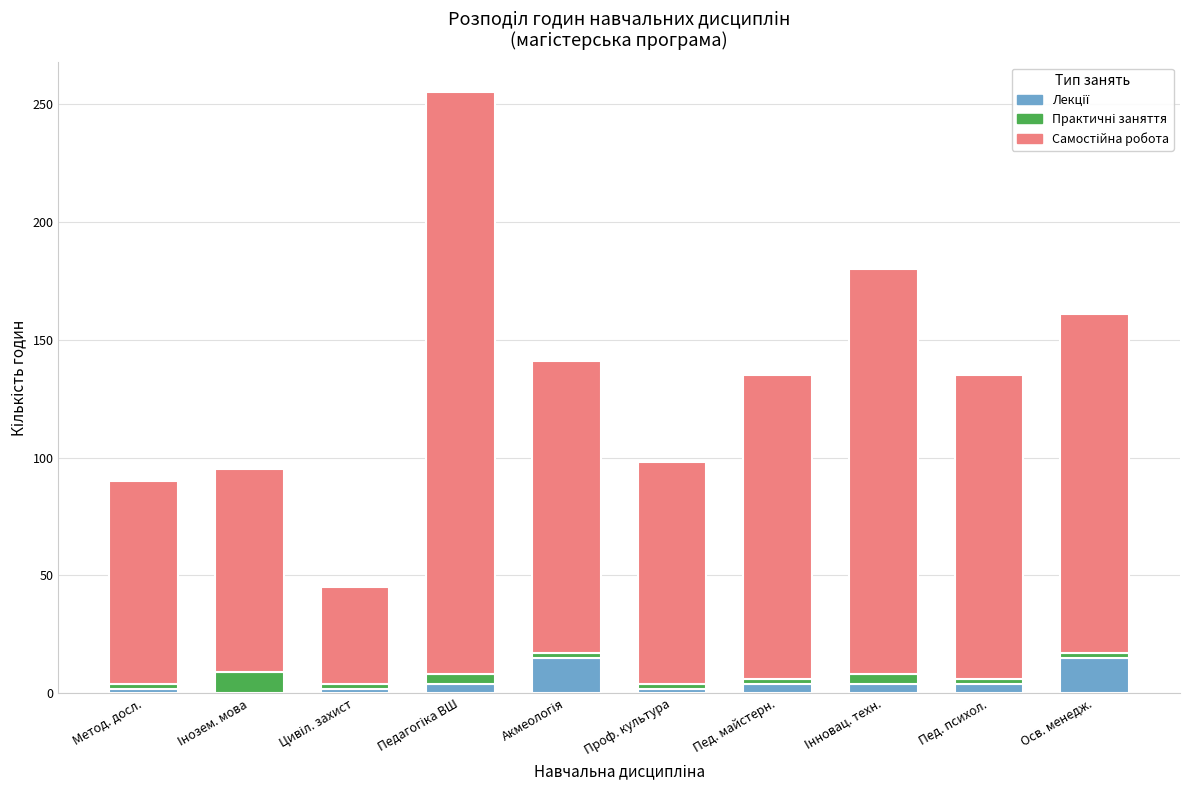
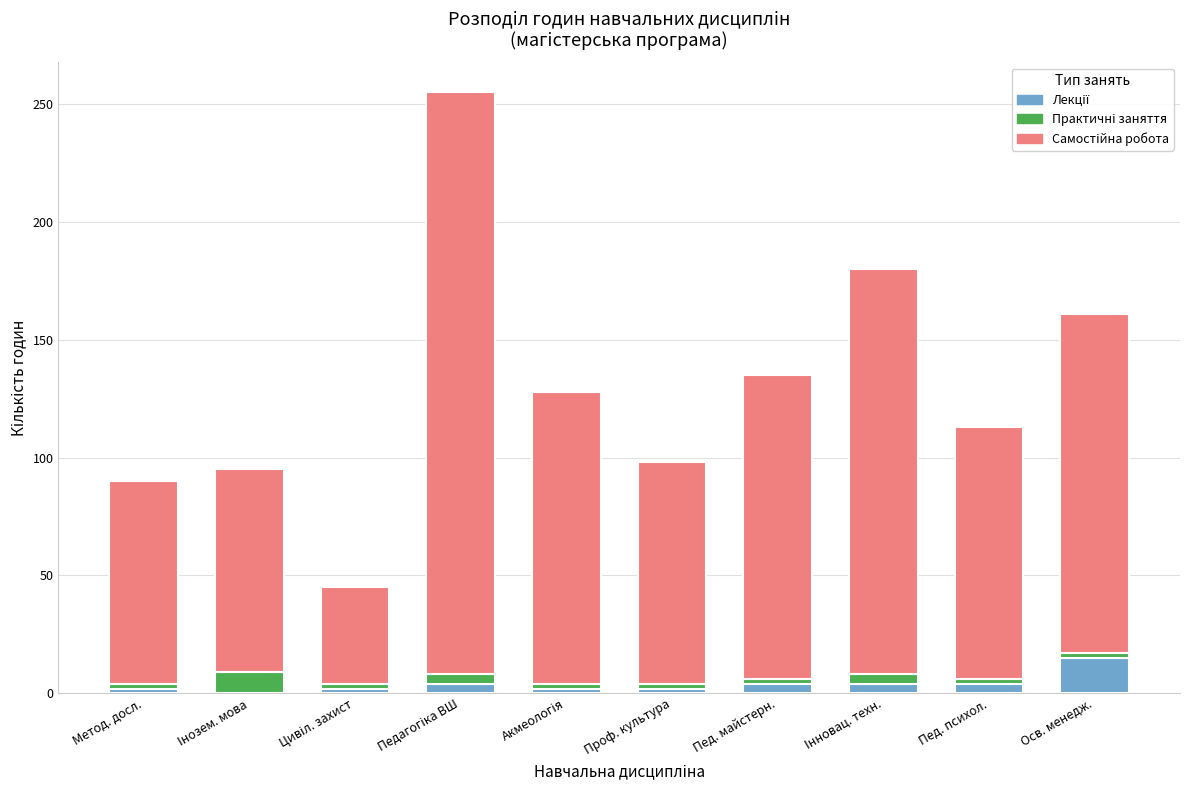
  {
    "Лекції": {
      "Метод. досл.": 2,
      "Інозем. мова": 0,
      "Цивіл. захист": 2,
      "Педагогіка ВШ": 4,
-     "Акмеологія": 15,
+     "Акмеологія": 2,
      "Проф. культура": 2,
      "Пед. майстерн.": 4,
      "Інновац. техн.": 4,
      "Пед. психол.": 4,
      "Осв. менедж.": 15
    },
    "Практичні заняття": {
      "Метод. досл.": 2,
      "Інозем. мова": 9,
      "Цивіл. захист": 2,
      "Педагогіка ВШ": 4,
      "Акмеологія": 2,
      "Проф. культура": 2,
      "Пед. майстерн.": 2,
      "Інновац. техн.": 4,
      "Пед. психол.": 2,
      "Осв. менедж.": 2
    },
    "Самостійна робота": {
      "Метод. досл.": 86,
      "Інозем. мова": 86,
      "Цивіл. захист": 41,
      "Педагогіка ВШ": 247,
      "Акмеологія": 124,
      "Проф. культура": 94,
      "Пед. майстерн.": 129,
      "Інновац. техн.": 172,
-     "Пед. психол.": 129,
+     "Пед. психол.": 107,
      "Осв. менедж.": 144
    }
  }
